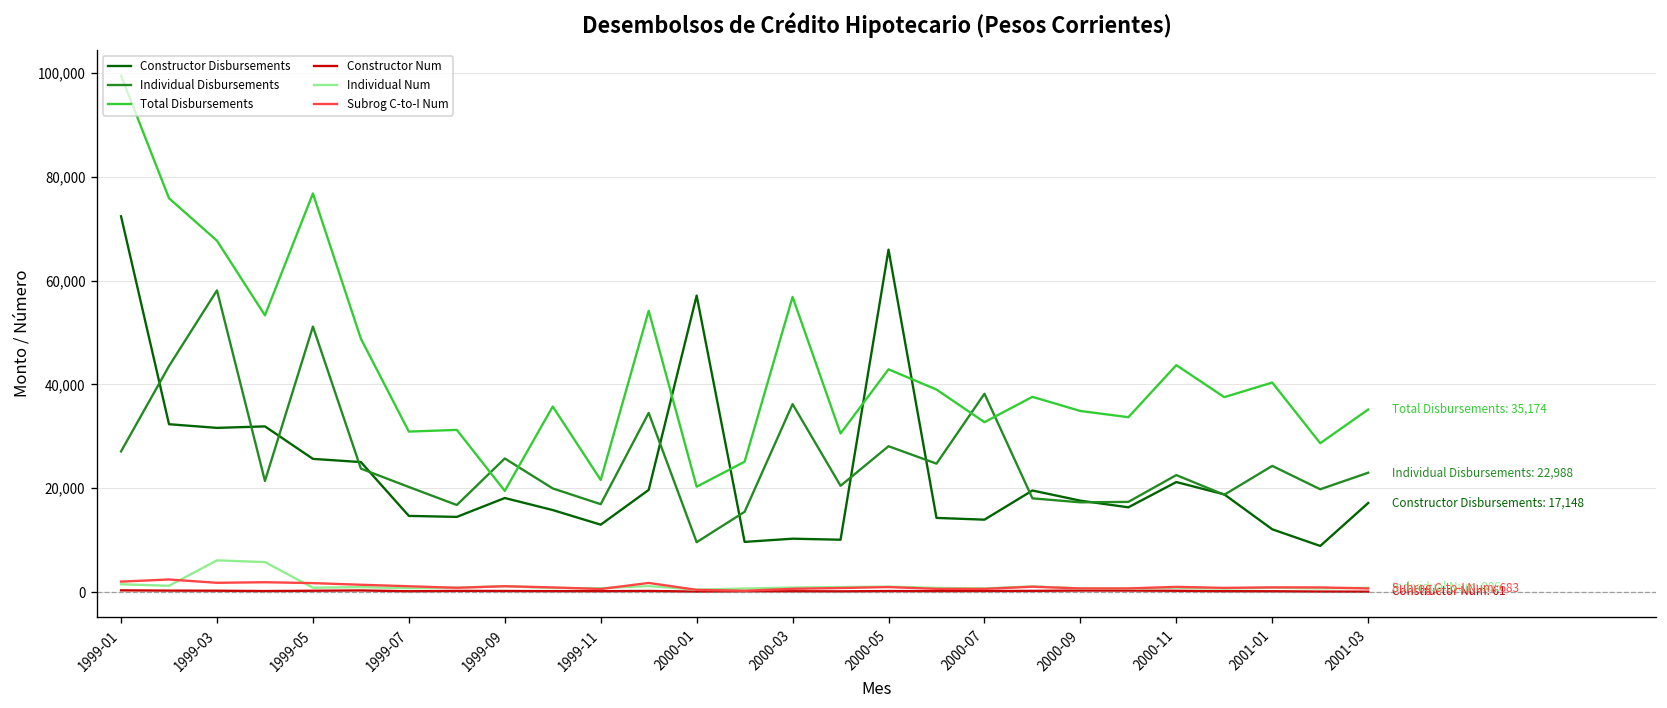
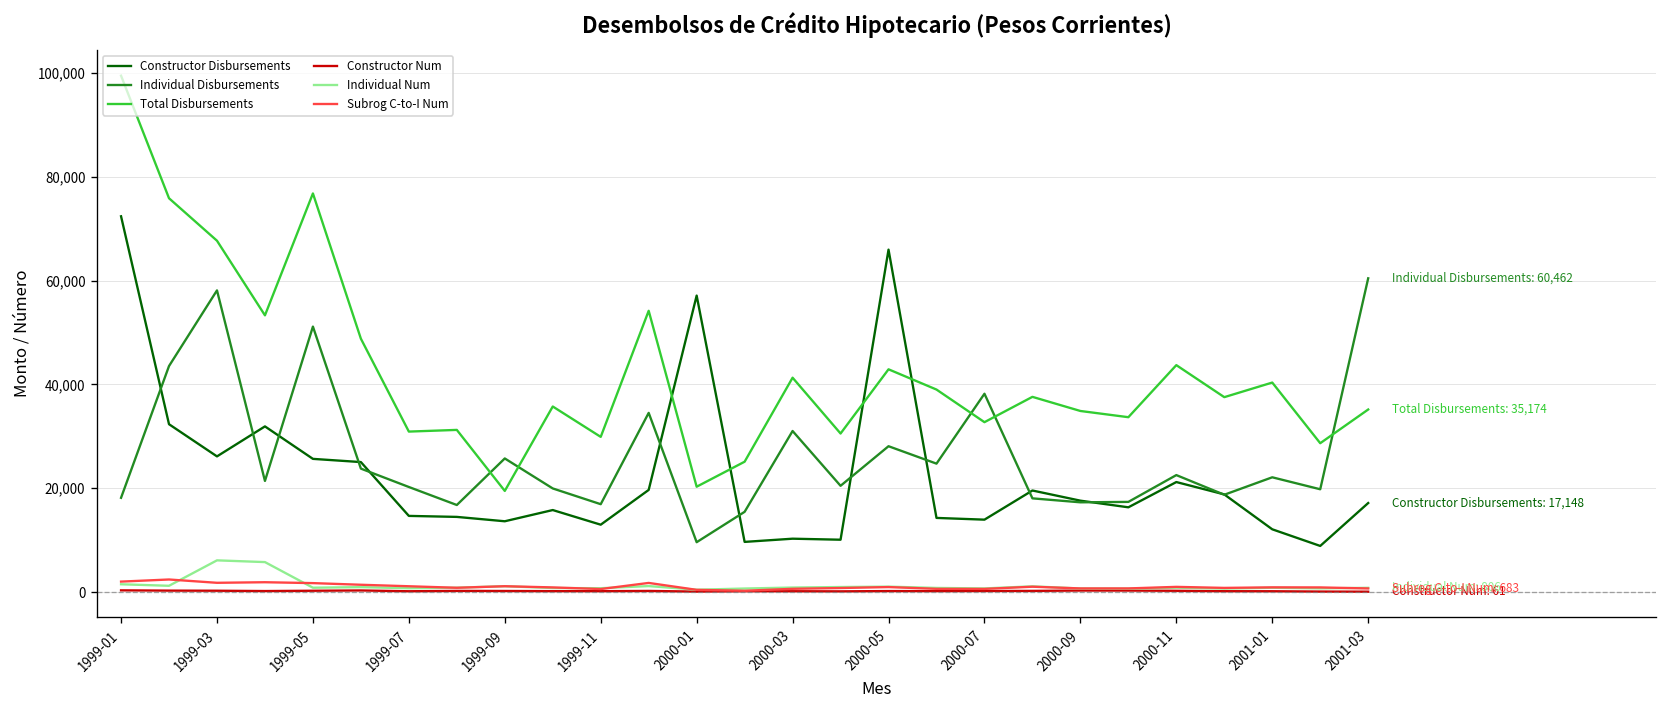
  {
    "Constructor Disbursements": {
      "1999-01": "72,000",
-     "1999-03": "32,000",
+     "1999-03": "26,000",
      "1999-05": "26,000",
      "1999-07": "15,000",
-     "1999-09": "18,000",
+     "1999-09": "14,000",
      "1999-11": "13,000",
      "2000-01": "57,000",
      "2000-03": "10,000",
      "2000-05": "66,000",
      "2000-07": "14,000",
      "2000-11": "21,000",
      "2001-01": "12,000"
    },
    "Individual Disbursements": {
-     "1999-01": "27,000",
-     "2000-03": "36,000",
-     "2001-01": "24,000",
-     "2001-03": "22,988"
+     "1999-01": "18,000",
+     "2000-03": "31,000",
+     "2001-01": "22,000",
+     "2001-03": "60,462"
    },
    "Total Disbursements": {
      "1999-03": "68,000",
      "1999-05": "77,000",
      "1999-07": "31,000",
      "1999-09": "19,000",
-     "1999-11": "22,000",
+     "1999-11": "30,000",
      "2000-01": "20,000",
-     "2000-03": "57,000",
+     "2000-03": "41,000",
      "2000-05": "43,000",
      "2000-07": "33,000",
      "2000-09": "35,000",
      "2000-11": "44,000",
      "2001-01": "40,000"
    },
    "Constructor Num": {
      "1999-01": "0",
      "1999-03": "0",
      "1999-09": "0",
      "2000-05": "0",
      "2001-01": "0"
    },
    "Individual Num": {
      "1999-03": "6,000"
    },
    "Subrog C-to-I Num": {
      "1999-03": "2,000",
      "1999-05": "2,000"
    }
  }
